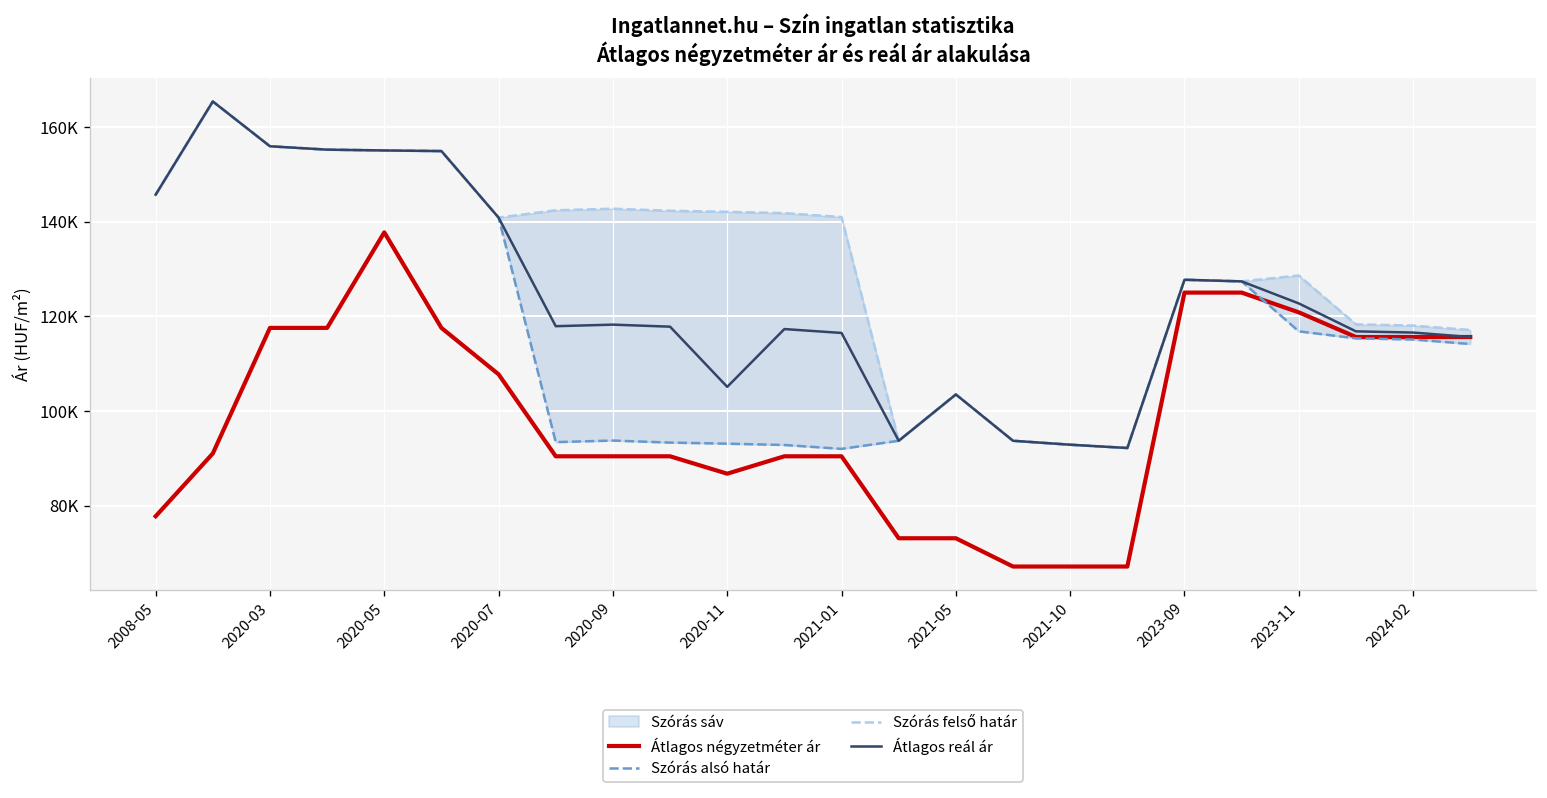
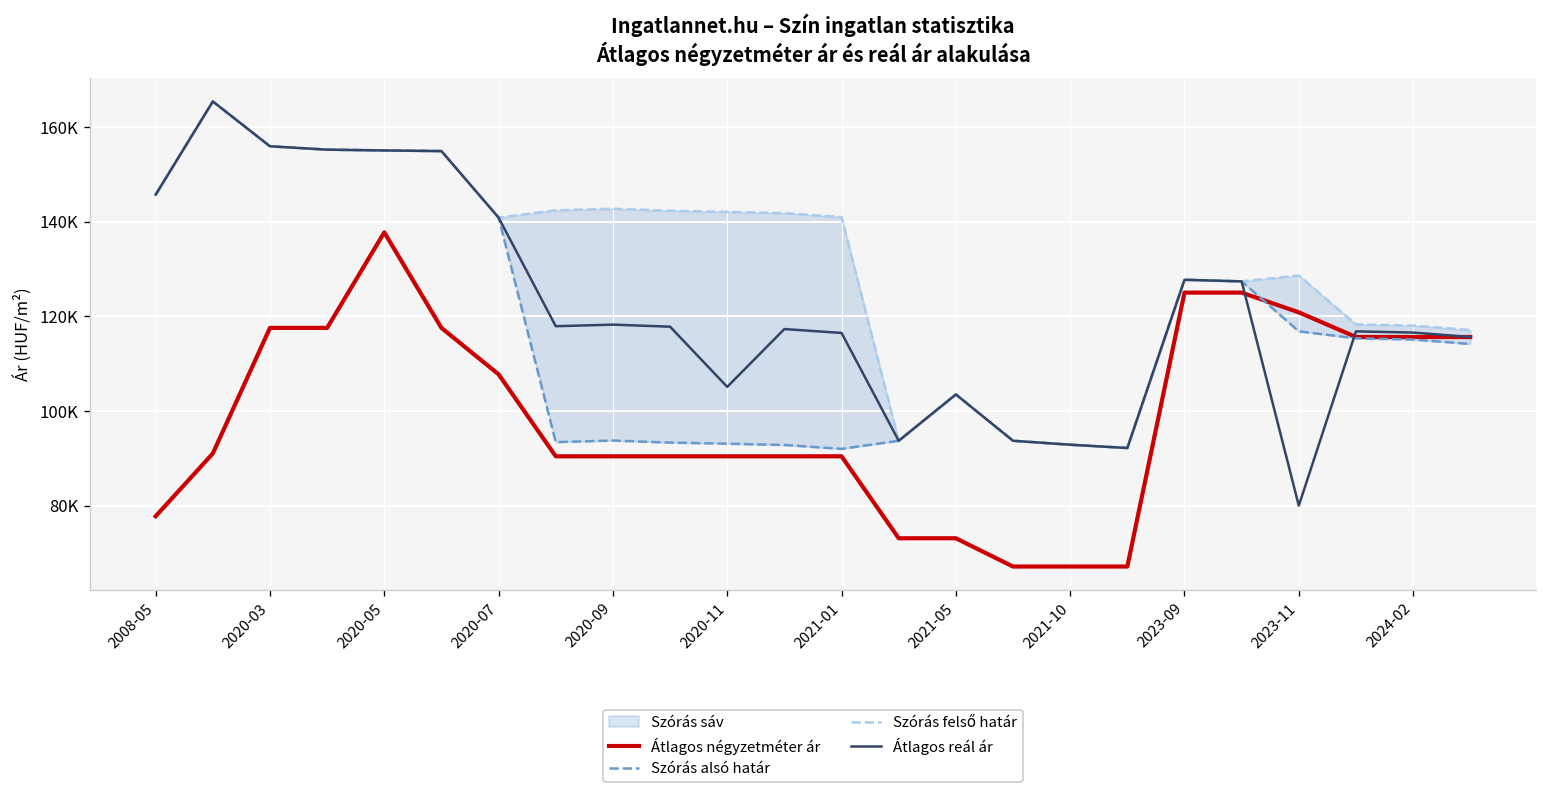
  {
    "Átlagos négyzetméter ár": {
      "2008-05": 78000,
      "2020-03": 118000,
      "2020-05": 138000,
      "2020-07": 108000,
      "2020-09": 90000,
-     "2020-11": 87000,
+     "2020-11": 90000,
      "2021-01": 90000,
      "2021-05": 73000,
      "2021-10": 67000,
      "2023-09": 125000,
      "2023-11": 121000
    },
    "Átlagos reál ár": {
      "2020-09": 118000,
      "2020-11": 105000,
      "2021-01": 116000,
-     "2023-11": 123000,
+     "2023-11": 80000,
      "2024-02": 117000
    }
  }
